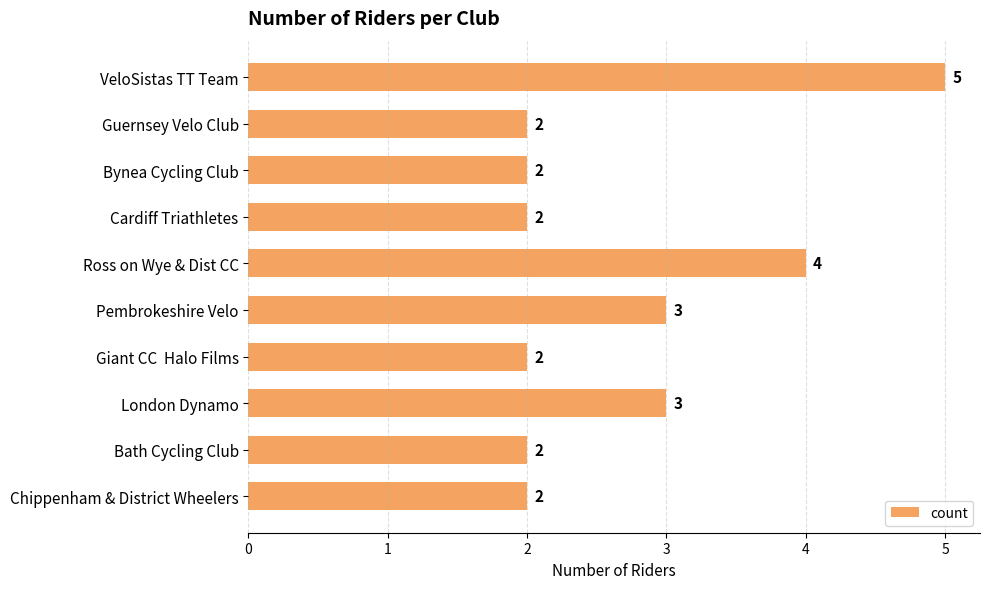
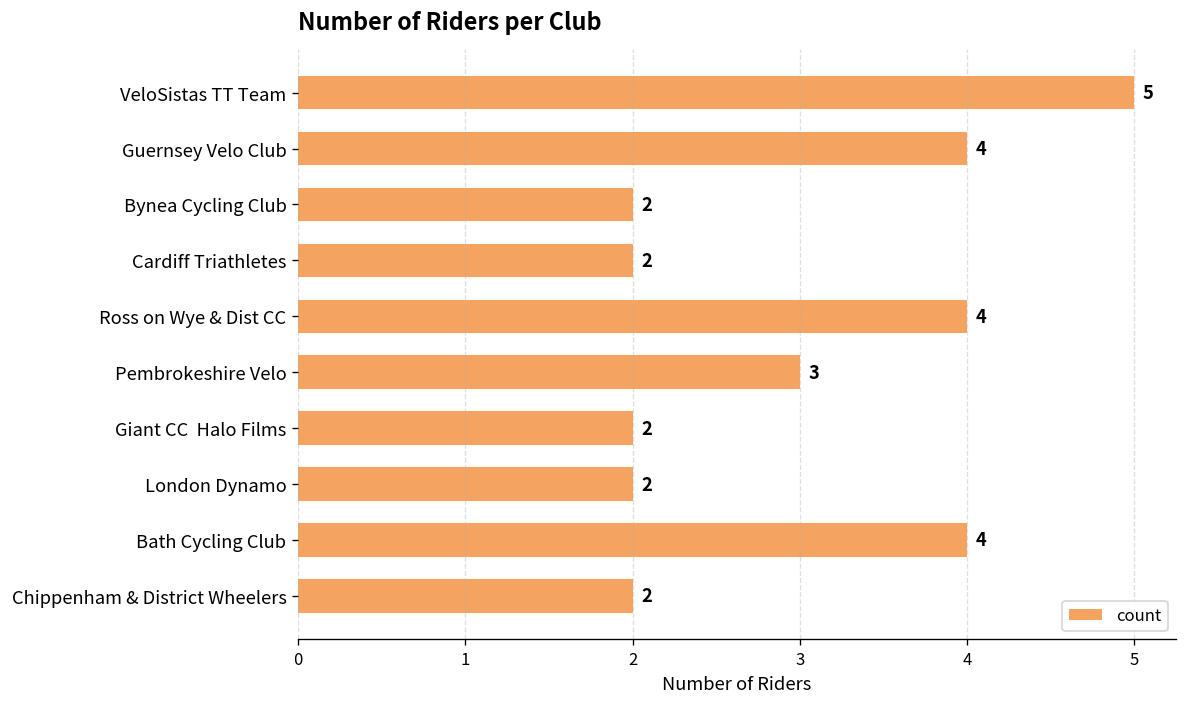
  {
    "VeloSistas TT Team": 5,
-   "Guernsey Velo Club": 2,
+   "Guernsey Velo Club": 4,
    "Bynea Cycling Club": 2,
    "Cardiff Triathletes": 2,
    "Ross on Wye & Dist CC": 4,
    "Pembrokeshire Velo": 3,
    "Giant CC Halo Films": 2,
-   "London Dynamo": 3,
-   "Bath Cycling Club": 2,
+   "London Dynamo": 2,
+   "Bath Cycling Club": 4,
    "Chippenham & District Wheelers": 2
  }
